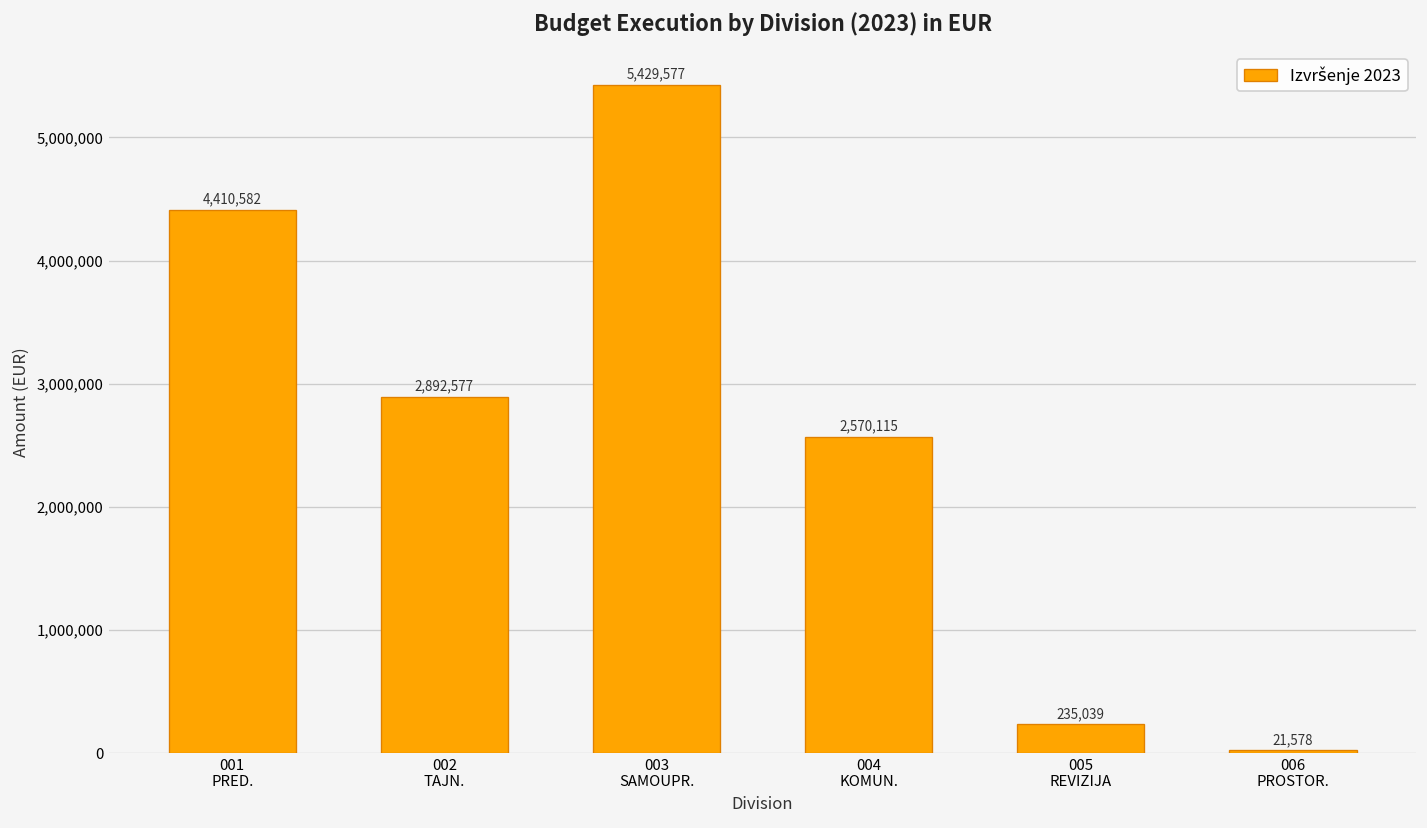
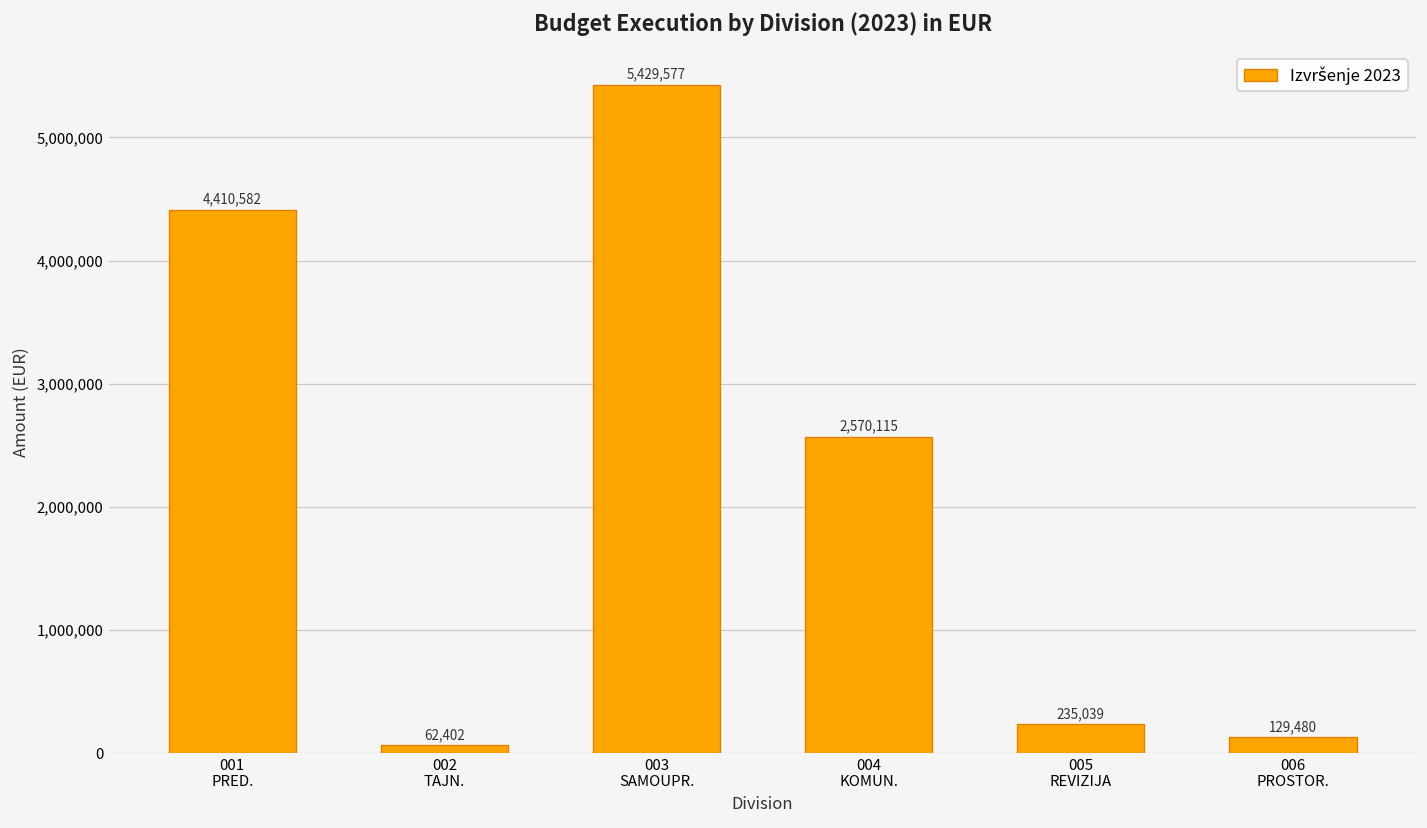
  {
    "001 PRED.": "4,410,582",
-   "002 TAJN.": "2,892,577",
+   "002 TAJN.": "62,402",
    "003 SAMOUPR.": "5,429,577",
    "004 KOMUN.": "2,570,115",
    "005 REVIZIJA": "235,039",
-   "006 PROSTOR.": "21,578"
+   "006 PROSTOR.": "129,480"
  }
